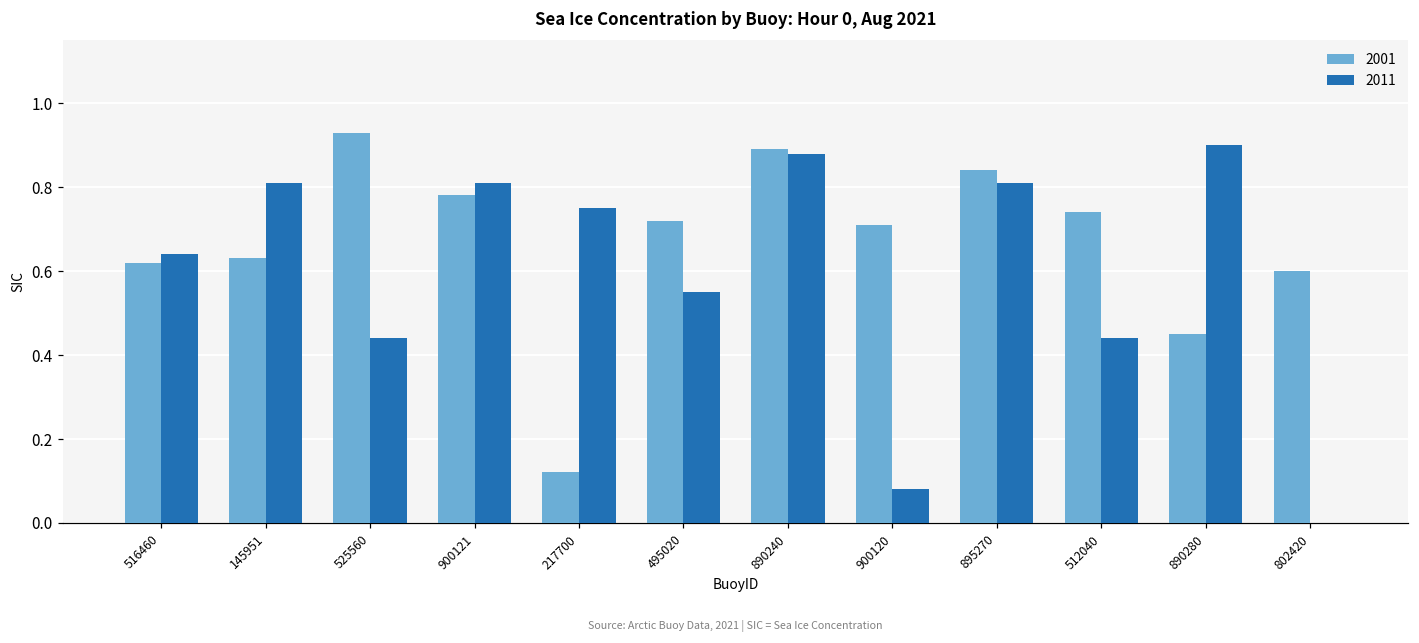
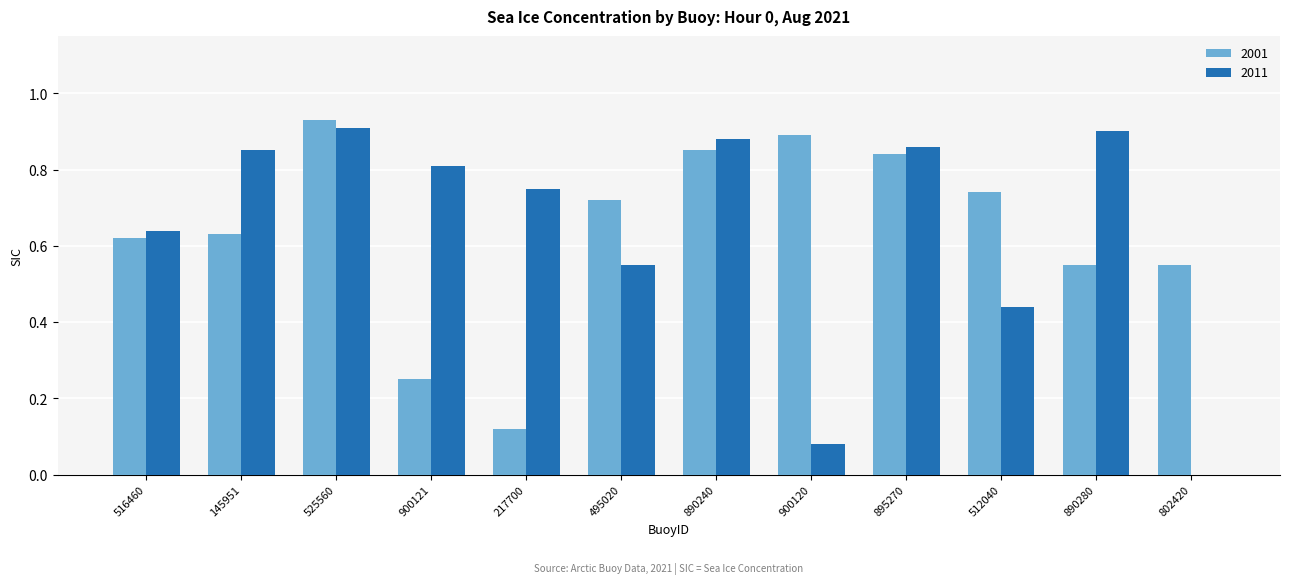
  {
    "2001": {
      "516460": 0.62,
      "145951": 0.63,
      "525560": 0.93,
-     "900121": 0.78,
+     "900121": 0.25,
      "217700": 0.12,
      "495020": 0.72,
-     "890240": 0.89,
-     "900120": 0.71,
+     "890240": 0.85,
+     "900120": 0.89,
      "895270": 0.84,
      "512040": 0.74,
-     "890280": 0.45,
-     "802420": 0.60
+     "890280": 0.55,
+     "802420": 0.55
    },
    "2011": {
      "516460": 0.64,
-     "145951": 0.81,
-     "525560": 0.44,
+     "145951": 0.85,
+     "525560": 0.91,
      "900121": 0.81,
      "217700": 0.75,
      "495020": 0.55,
      "890240": 0.88,
      "900120": 0.08,
-     "895270": 0.81,
+     "895270": 0.86,
      "512040": 0.44,
      "890280": 0.90,
      "802420": 0.00
    }
  }
